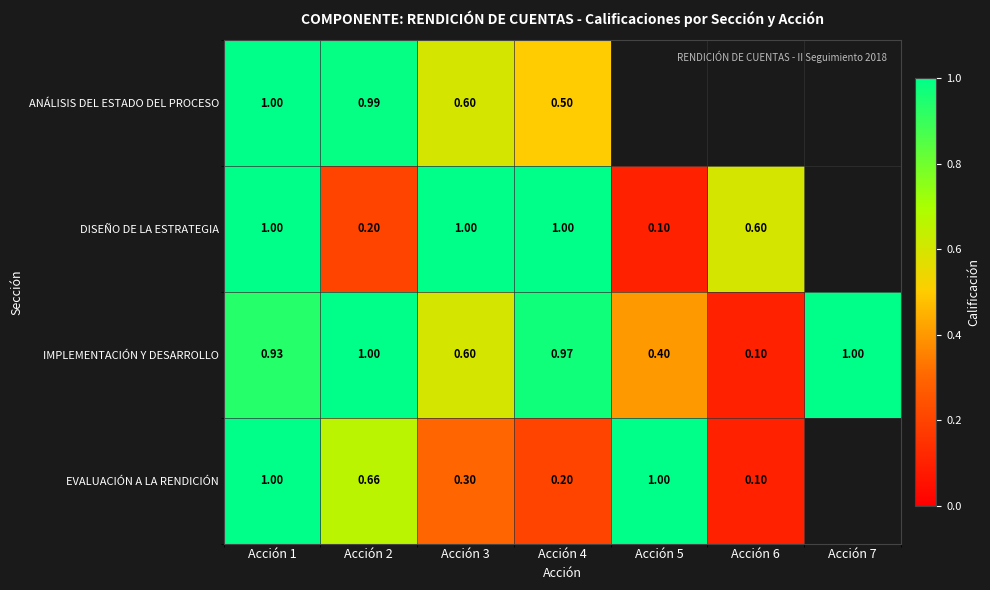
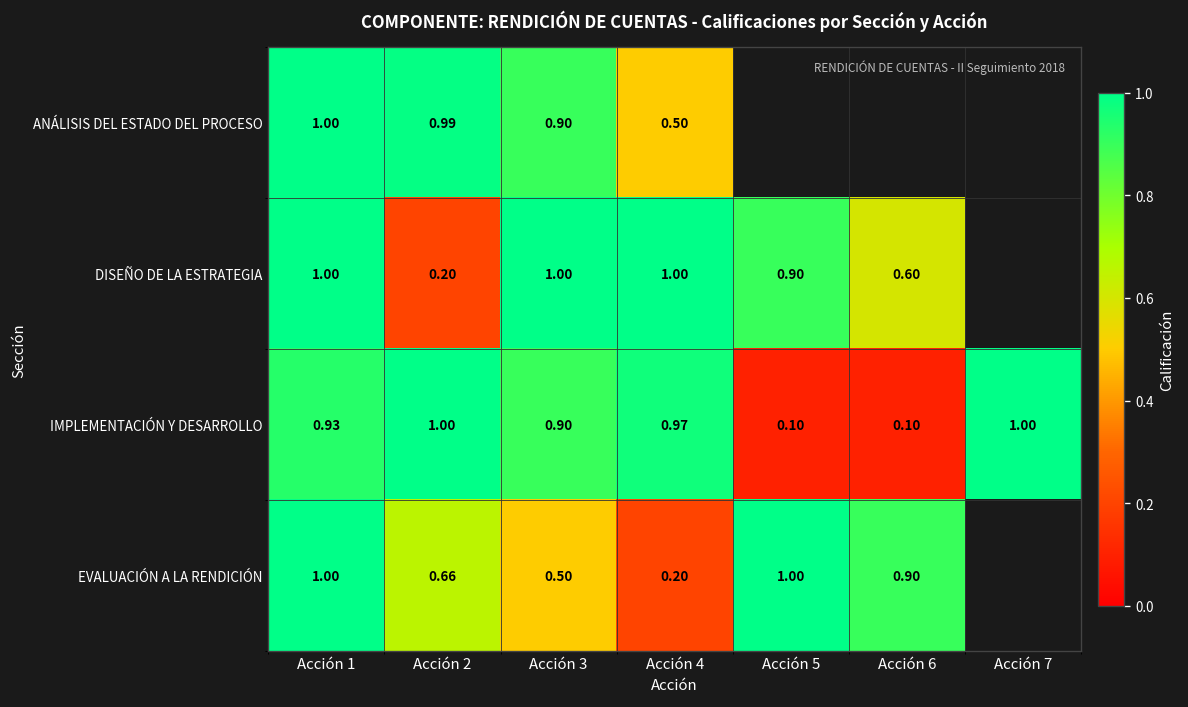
  {
    "ANÁLISIS DEL ESTADO DEL PROCESO": {
      "Acción 1": 1.00,
      "Acción 2": 0.99,
-     "Acción 3": 0.60,
+     "Acción 3": 0.90,
      "Acción 4": 0.50
    },
    "DISEÑO DE LA ESTRATEGIA": {
      "Acción 1": 1.00,
      "Acción 2": 0.20,
      "Acción 3": 1.00,
      "Acción 4": 1.00,
-     "Acción 5": 0.10,
+     "Acción 5": 0.90,
      "Acción 6": 0.60
    },
    "IMPLEMENTACIÓN Y DESARROLLO": {
      "Acción 1": 0.93,
      "Acción 2": 1.00,
-     "Acción 3": 0.60,
+     "Acción 3": 0.90,
      "Acción 4": 0.97,
-     "Acción 5": 0.40,
+     "Acción 5": 0.10,
      "Acción 6": 0.10,
      "Acción 7": 1.00
    },
    "EVALUACIÓN A LA RENDICIÓN": {
      "Acción 1": 1.00,
      "Acción 2": 0.66,
-     "Acción 3": 0.30,
+     "Acción 3": 0.50,
      "Acción 4": 0.20,
      "Acción 5": 1.00,
-     "Acción 6": 0.10
+     "Acción 6": 0.90
    }
  }
